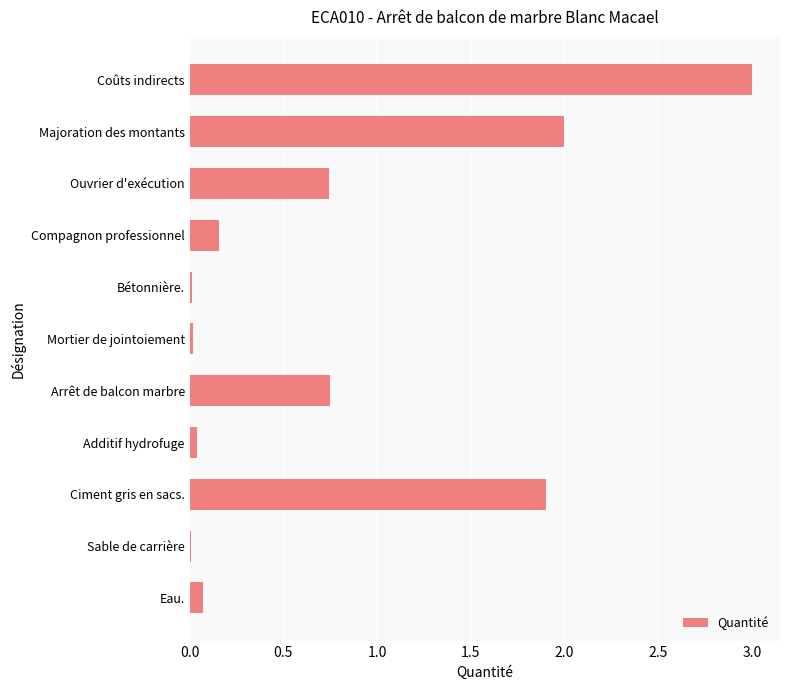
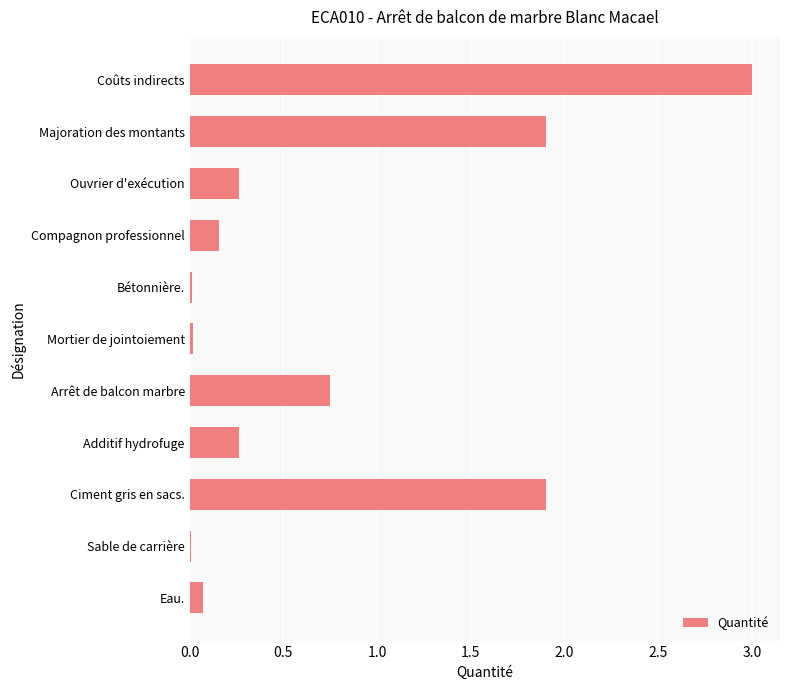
  {
    "Coûts indirects": 3.00,
-   "Majoration des montants": 2.0,
-   "Ouvrier d'exécution": 0.74,
+   "Majoration des montants": 1.9,
+   "Ouvrier d'exécution": 0.26,
    "Compagnon professionnel": 0.16,
    "Mortier de jointoiement": 0.02,
    "Arrêt de balcon marbre": 0.75,
-   "Additif hydrofuge": 0.04,
+   "Additif hydrofuge": 0.27,
    "Ciment gris en sacs.": 1.90,
    "Eau.": 0.07
  }
